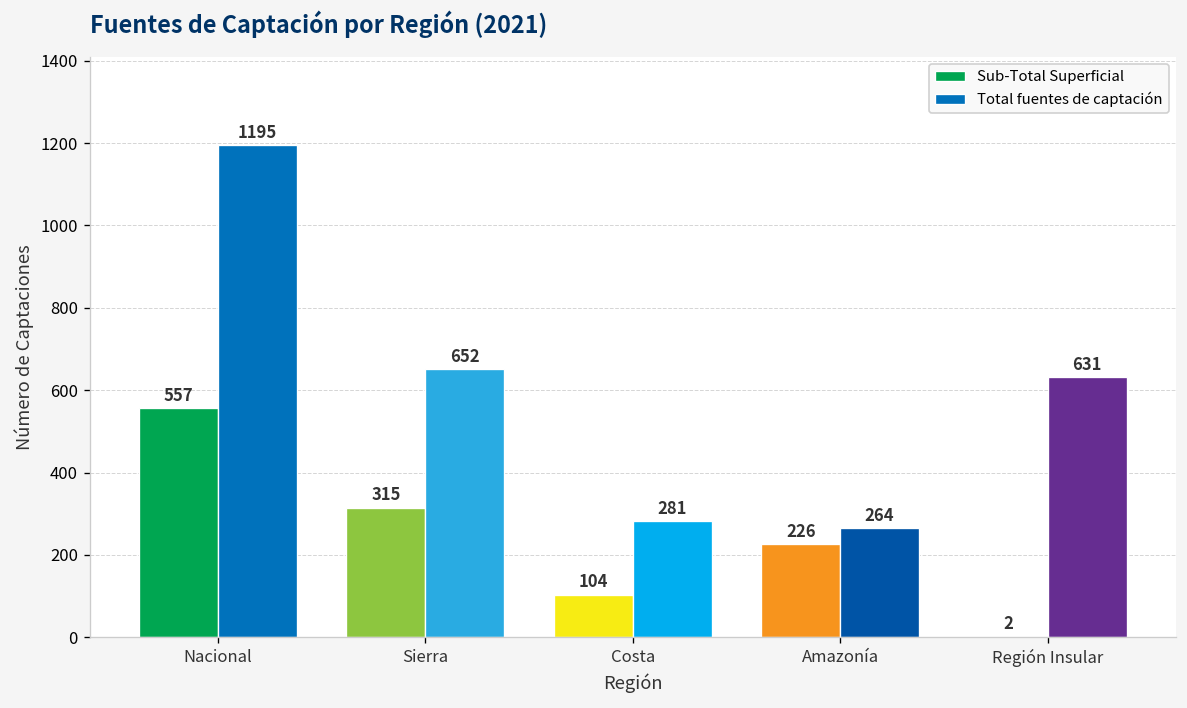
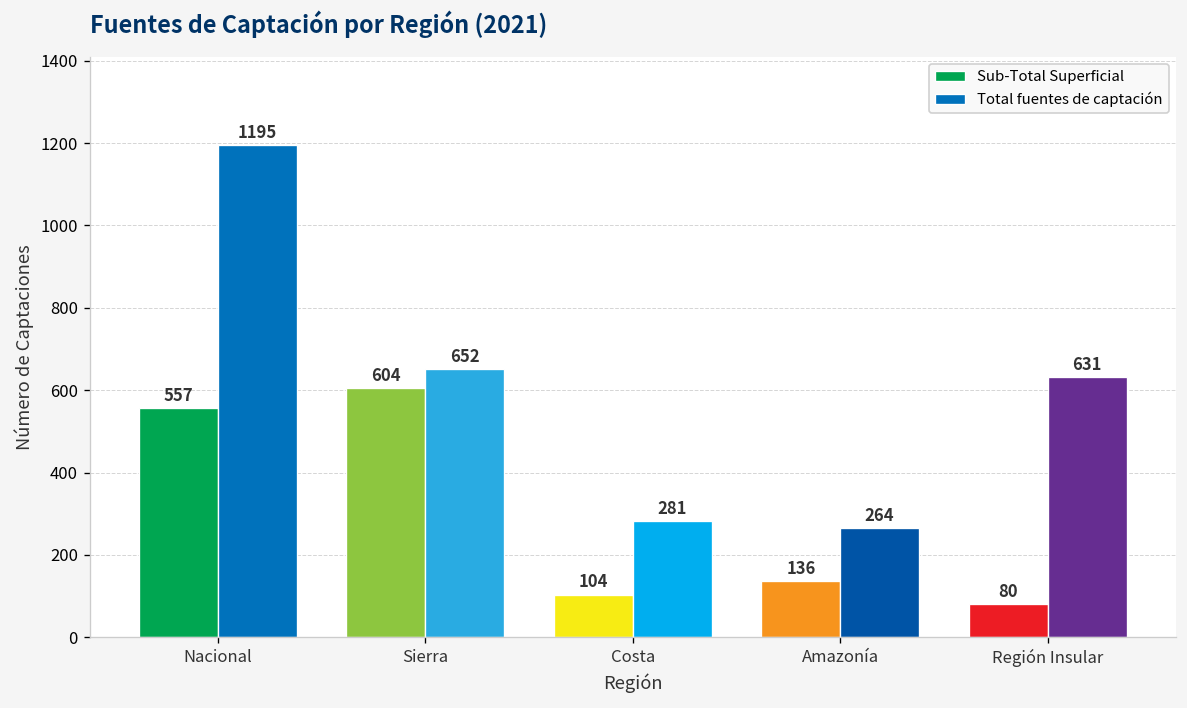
  {
    "Sub-Total Superficial": {
      "Nacional": 557,
-     "Sierra": 315,
+     "Sierra": 604,
      "Costa": 104,
-     "Amazonía": 226,
-     "Región Insular": 2
+     "Amazonía": 136,
+     "Región Insular": 80
    },
    "Total fuentes de captación": {
      "Nacional": 1195,
      "Sierra": 652,
      "Amazonía": 264,
      "Región Insular": 631
    }
  }
